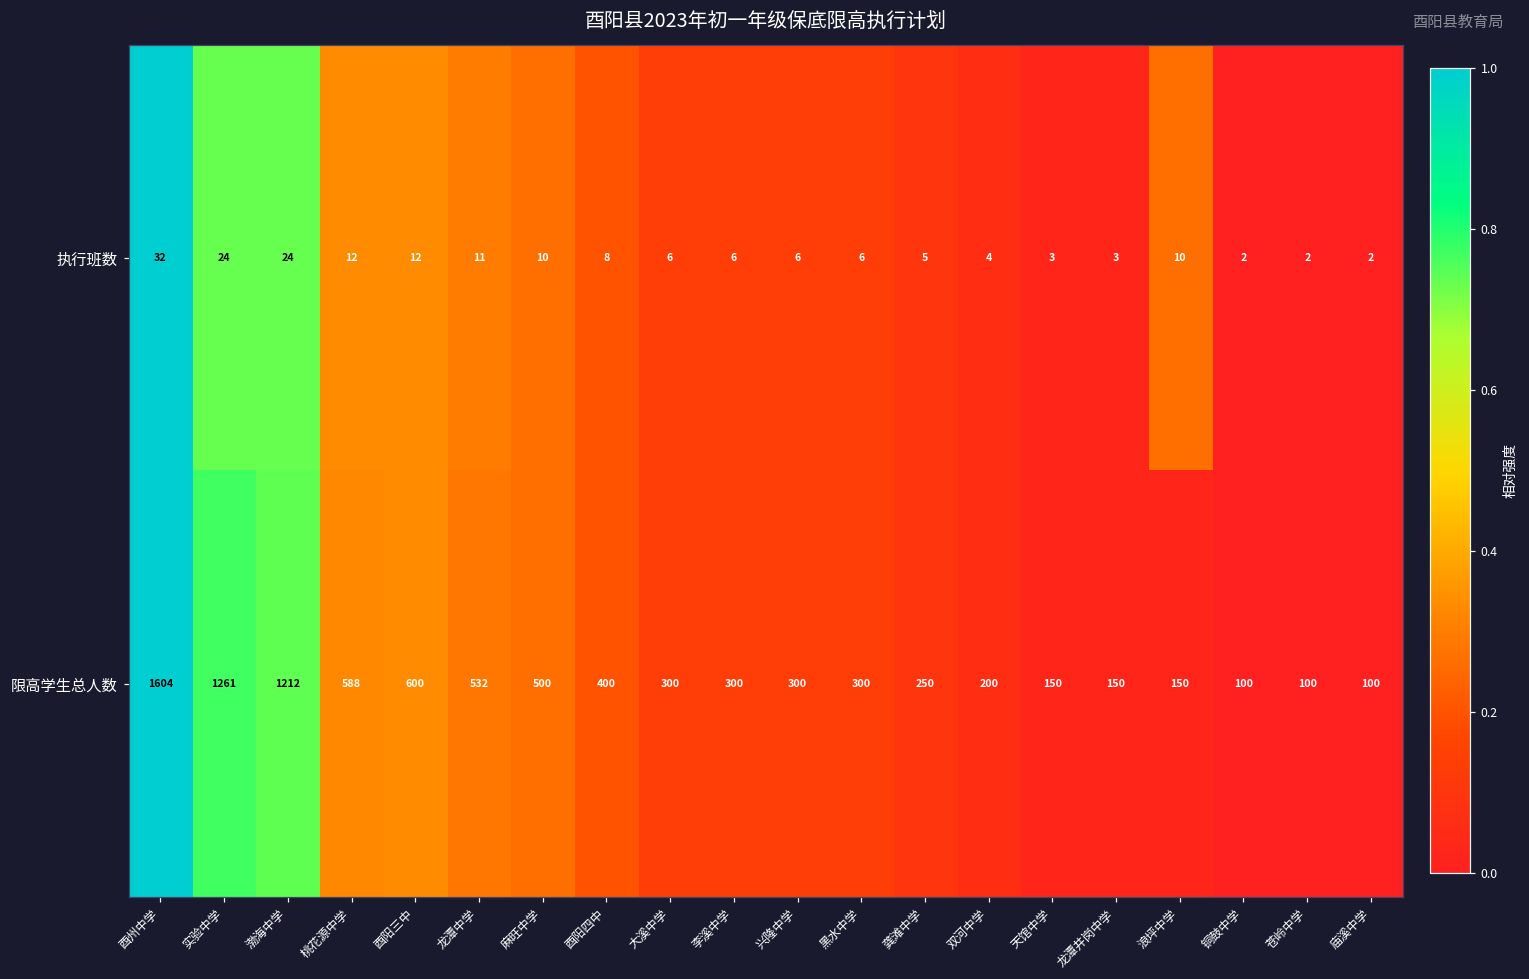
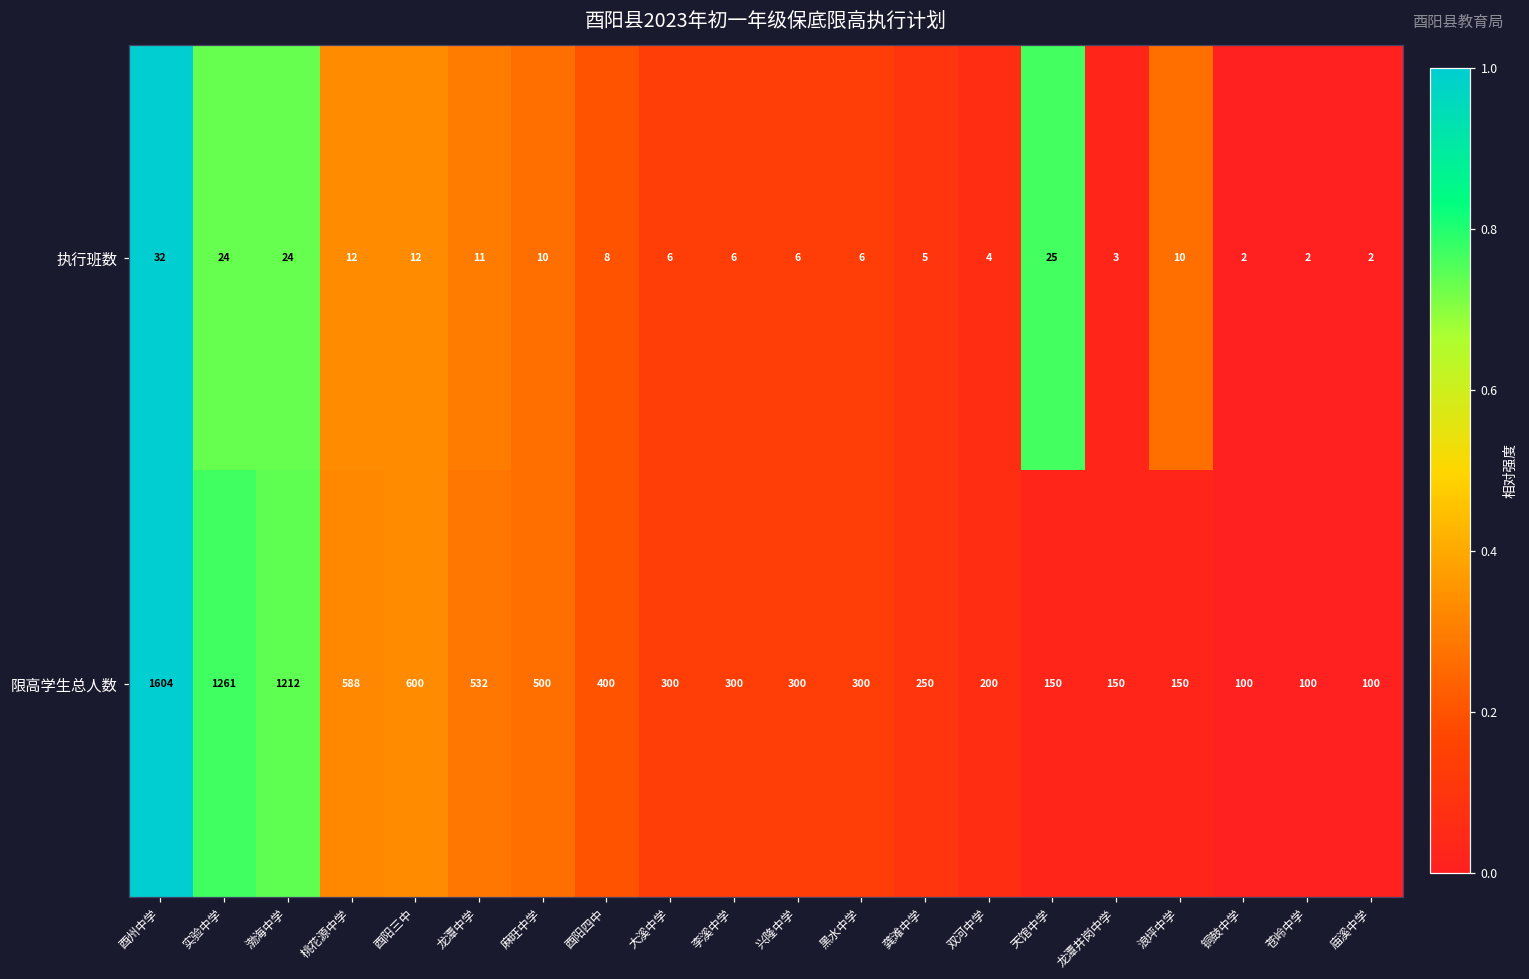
  {
    "执行班数": {
      "酉州中学": 32,
      "实验中学": 24,
      "渤海中学": 24,
      "桃花源中学": 12,
      "酉阳三中": 12,
      "龙潭中学": 11,
      "麻旺中学": 10,
      "酉阳四中": 8,
      "大溪中学": 6,
      "李溪中学": 6,
      "兴隆中学": 6,
      "黑水中学": 6,
      "龚滩中学": 5,
      "双河中学": 4,
-     "天馆中学": 3,
+     "天馆中学": 25,
      "龙潭井岗中学": 3,
      "浪坪中学": 10,
      "铜鼓中学": 2,
      "苍岭中学": 2,
      "庙溪中学": 2
    },
    "限高学生总人数": {
      "酉州中学": 1604,
      "实验中学": 1261,
      "渤海中学": 1212,
      "桃花源中学": 588,
      "酉阳三中": 600,
      "龙潭中学": 532,
      "麻旺中学": 500,
      "酉阳四中": 400,
      "大溪中学": 300,
      "李溪中学": 300,
      "兴隆中学": 300,
      "黑水中学": 300,
      "龚滩中学": 250,
      "双河中学": 200,
      "天馆中学": 150,
      "龙潭井岗中学": 150,
      "浪坪中学": 150,
      "铜鼓中学": 100,
      "苍岭中学": 100,
      "庙溪中学": 100
    }
  }
